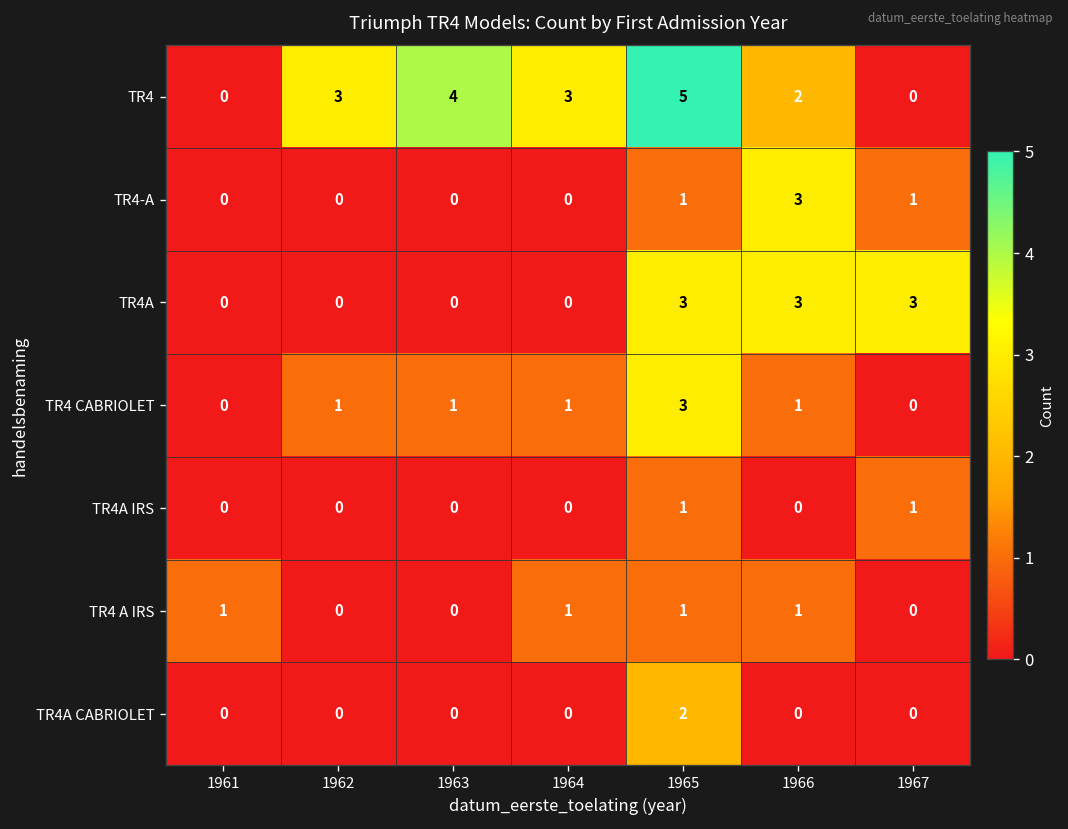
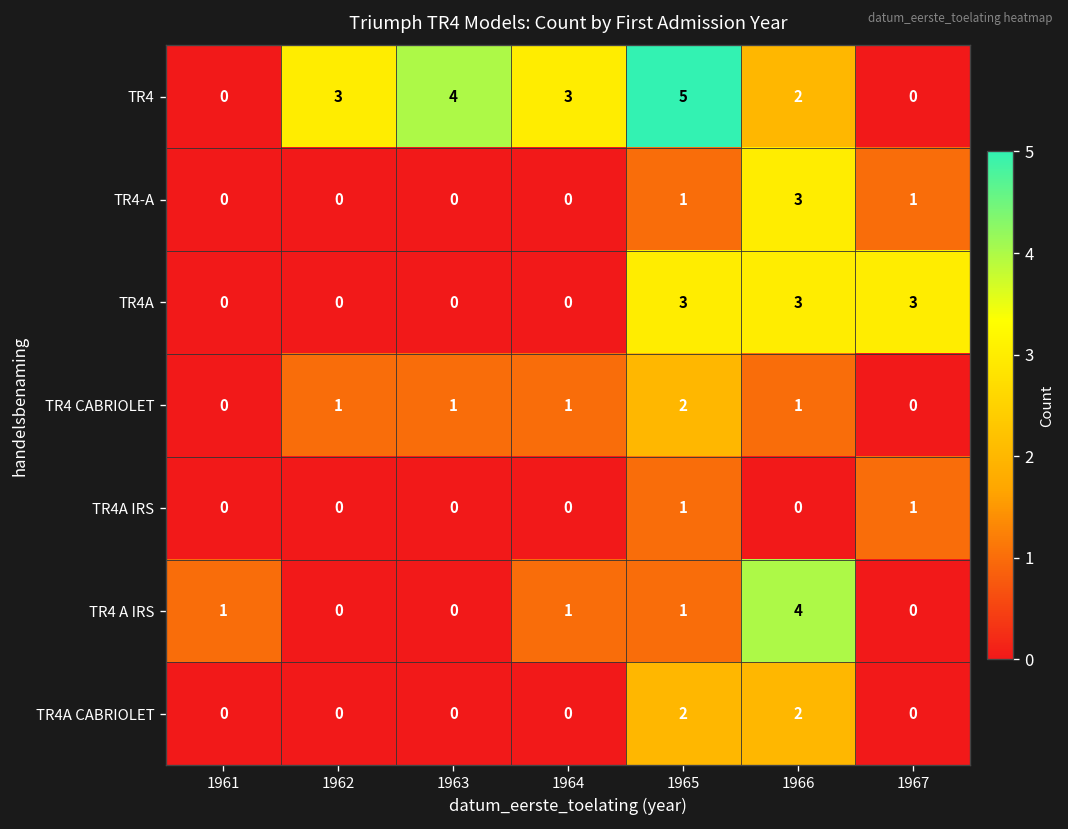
  {
    "TR4": {
      "1961": 0,
      "1962": 3,
      "1963": 4,
      "1964": 3,
      "1965": 5,
      "1966": 2,
      "1967": 0
    },
    "TR4-A": {
      "1961": 0,
      "1962": 0,
      "1963": 0,
      "1964": 0,
      "1965": 1,
      "1966": 3,
      "1967": 1
    },
    "TR4A": {
      "1961": 0,
      "1962": 0,
      "1963": 0,
      "1964": 0,
      "1965": 3,
      "1966": 3,
      "1967": 3
    },
    "TR4 CABRIOLET": {
      "1961": 0,
      "1962": 1,
      "1963": 1,
      "1964": 1,
-     "1965": 3,
+     "1965": 2,
      "1966": 1,
      "1967": 0
    },
    "TR4A IRS": {
      "1961": 0,
      "1962": 0,
      "1963": 0,
      "1964": 0,
      "1965": 1,
      "1966": 0,
      "1967": 1
    },
    "TR4 A IRS": {
      "1961": 1,
      "1962": 0,
      "1963": 0,
      "1964": 1,
      "1965": 1,
-     "1966": 1,
+     "1966": 4,
      "1967": 0
    },
    "TR4A CABRIOLET": {
      "1961": 0,
      "1962": 0,
      "1963": 0,
      "1964": 0,
      "1965": 2,
-     "1966": 0,
+     "1966": 2,
      "1967": 0
    }
  }
